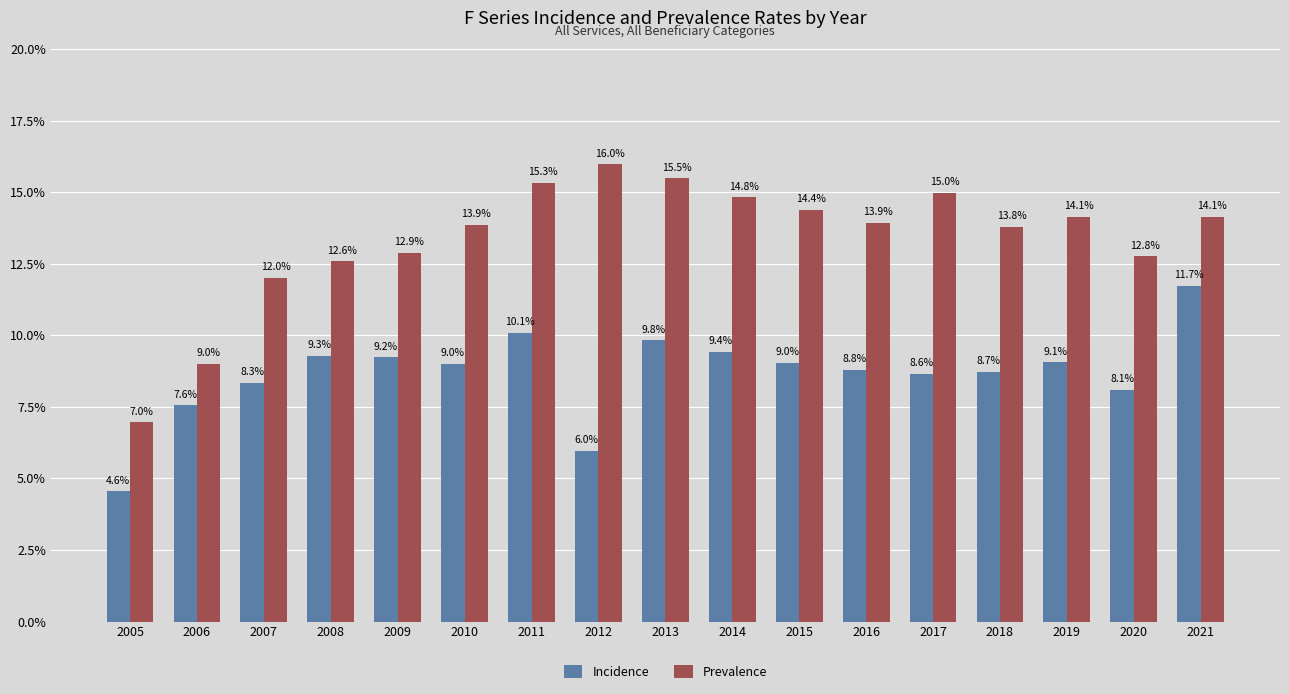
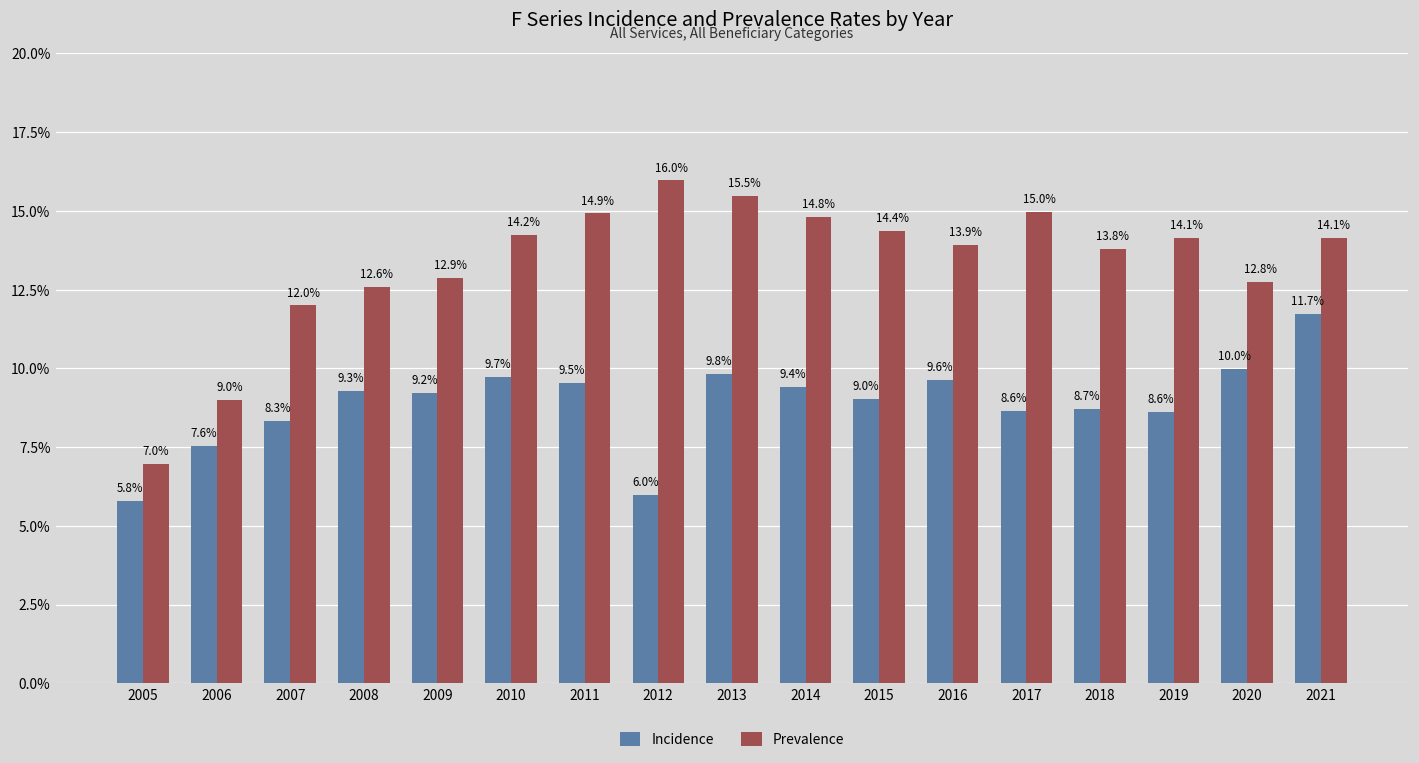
  {
    "Incidence": {
-     "2005": "4.6%",
+     "2005": "5.8%",
      "2006": "7.6%",
      "2007": "8.3%",
      "2008": "9.3%",
      "2009": "9.2%",
-     "2010": "9.0%",
-     "2011": "10.1%",
+     "2010": "9.7%",
+     "2011": "9.5%",
      "2012": "6.0%",
      "2013": "9.8%",
      "2014": "9.4%",
      "2015": "9.0%",
-     "2016": "8.8%",
+     "2016": "9.6%",
      "2017": "8.6%",
      "2018": "8.7%",
-     "2019": "9.1%",
-     "2020": "8.1%",
+     "2019": "8.6%",
+     "2020": "10.0%",
      "2021": "11.7%"
    },
    "Prevalence": {
      "2005": "7.0%",
      "2006": "9.0%",
      "2007": "12.0%",
      "2008": "12.6%",
      "2009": "12.9%",
-     "2010": "13.9%",
-     "2011": "15.3%",
+     "2010": "14.2%",
+     "2011": "14.9%",
      "2012": "16.0%",
      "2013": "15.5%",
      "2014": "14.8%",
      "2015": "14.4%",
      "2016": "13.9%",
      "2017": "15.0%",
      "2018": "13.8%",
      "2019": "14.1%",
      "2020": "12.8%",
      "2021": "14.1%"
    }
  }
